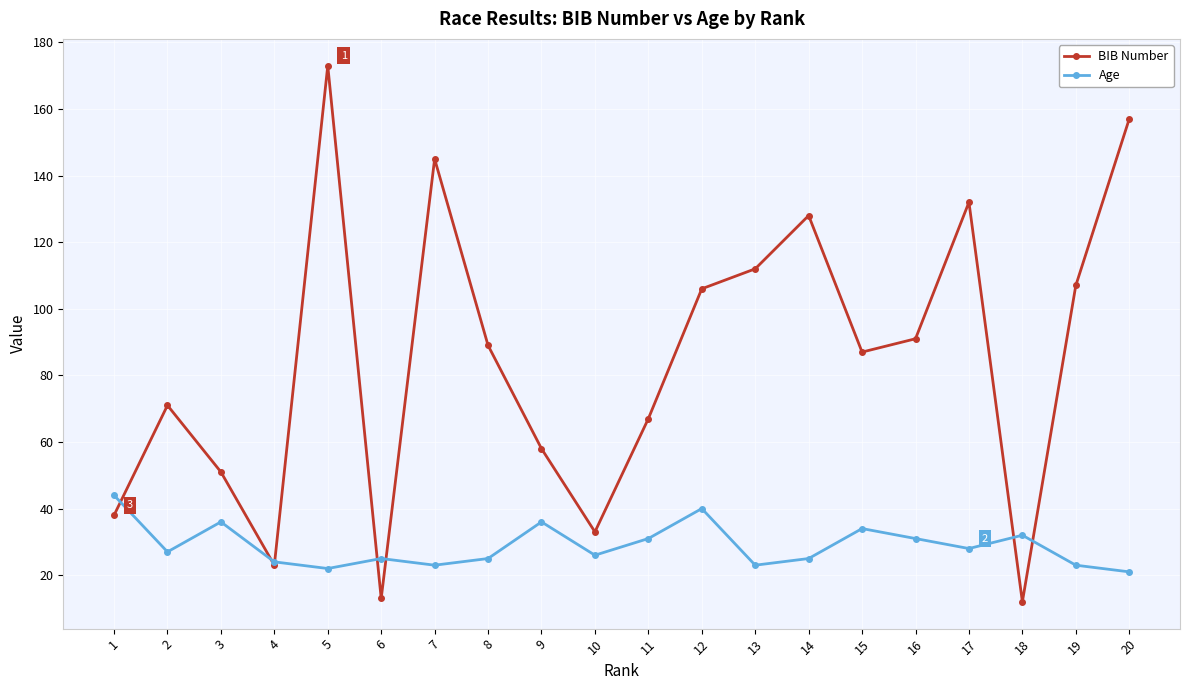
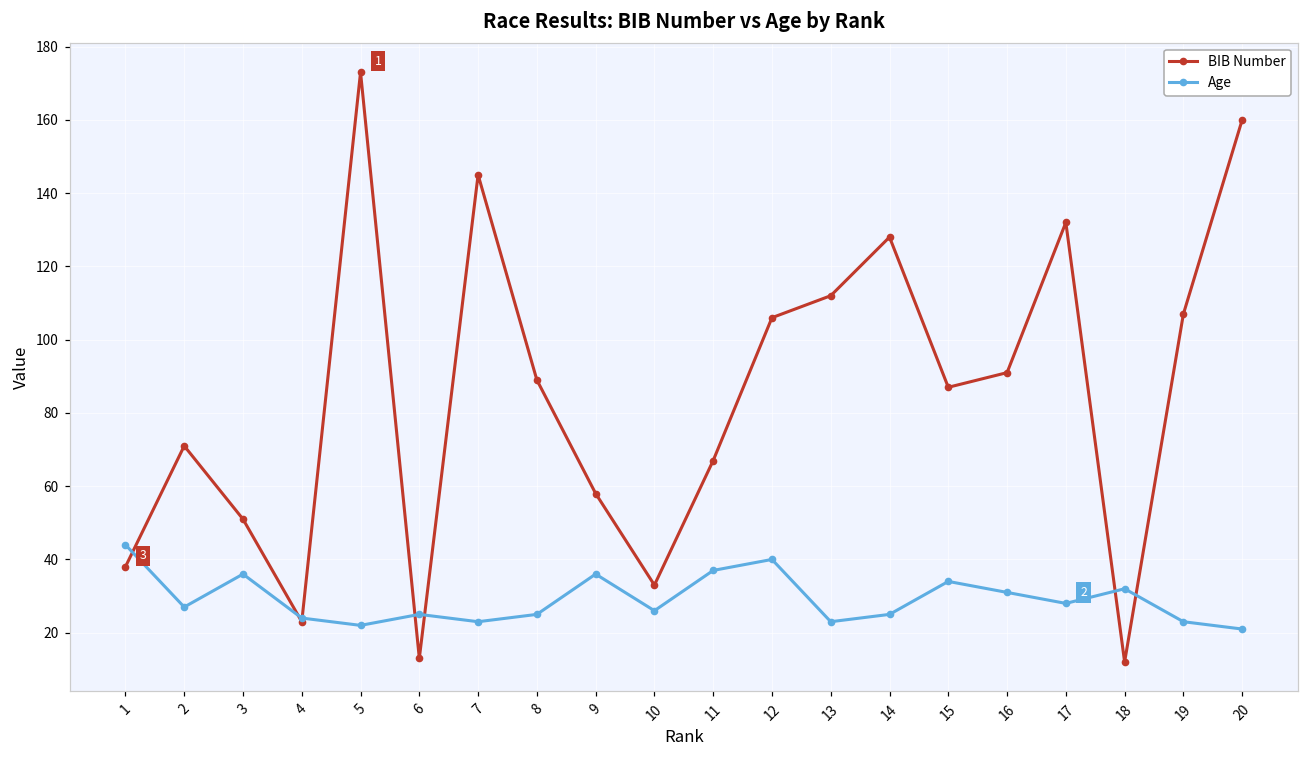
  {
    "BIB Number": {
      "2": 71,
      "3": 51,
      "4": 23,
      "6": 13,
      "7": 145,
      "8": 89,
      "9": 58,
      "10": 33,
      "11": 67,
      "12": 106,
      "13": 112,
      "14": 128,
      "15": 87,
      "16": 91,
      "17": 132,
      "18": 12,
      "19": 107,
-     "20": 157
+     "20": 160
    },
    "Age": {
      "2": 27,
      "3": 36,
      "4": 24,
      "5": 22,
      "6": 25,
      "7": 23,
      "8": 25,
      "9": 36,
      "10": 26,
-     "11": 31,
+     "11": 37,
      "12": 40,
      "13": 23,
      "14": 25,
      "15": 34,
      "16": 31,
      "18": 32,
      "19": 23,
      "20": 21
    }
  }
